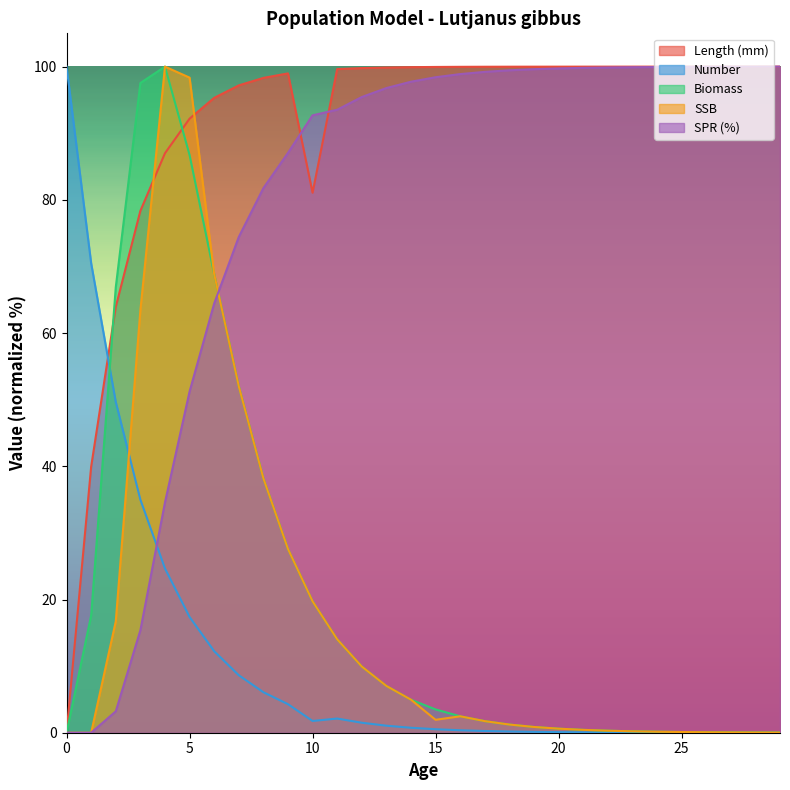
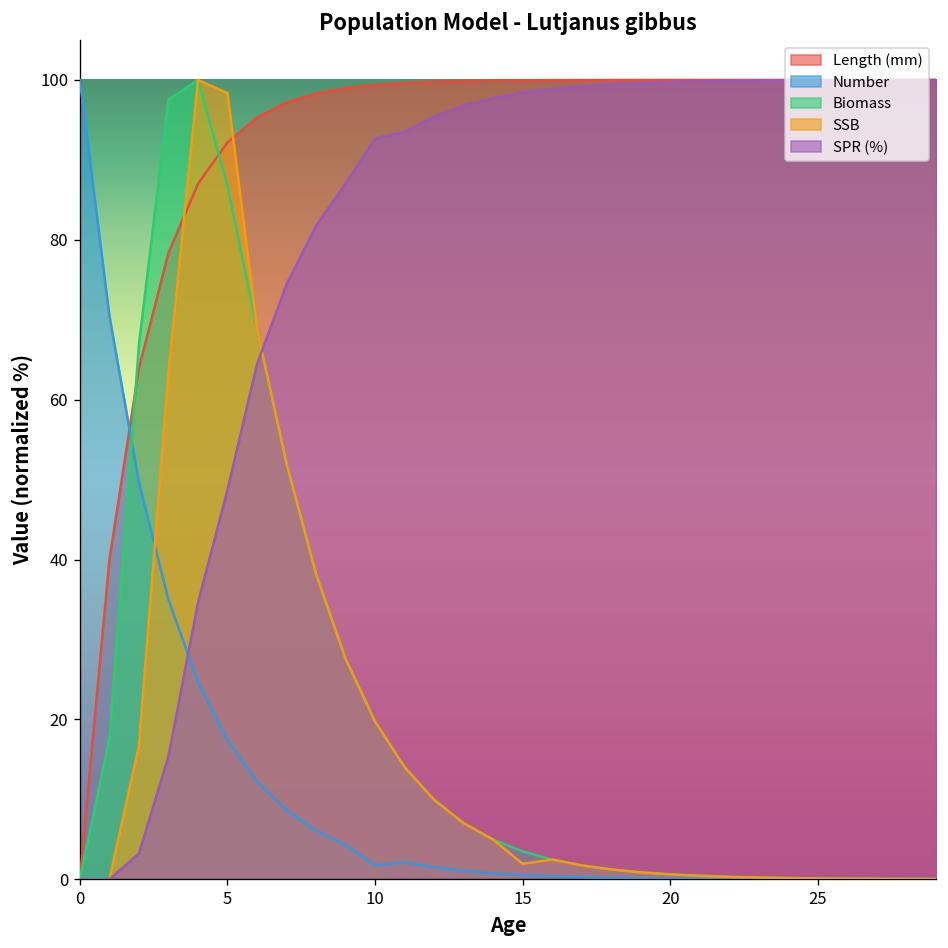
  {
    "Length (mm)": {
      "5": 92,
-     "10": 81,
+     "10": 99,
      "15": 100
    },
    "Number": {
      "0": 100,
      "5": 17,
      "10": 2,
      "15": 1,
      "20": 0
    },
    "Biomass": {
      "5": 87,
      "15": 3
    },
    "SSB": {
      "5": 98,
      "15": 2
    },
    "SPR (%)": {
-     "5": 51,
+     "5": 49,
      "10": 93,
      "15": 98
    }
  }
